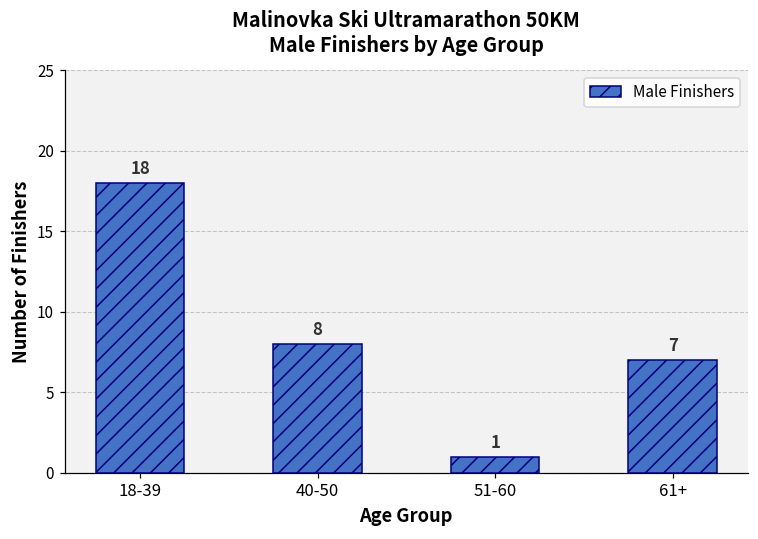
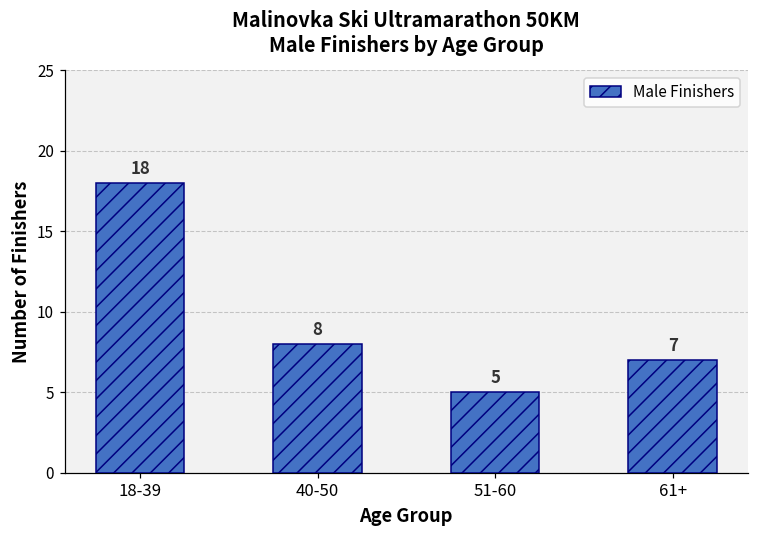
  {
    "18-39": 18,
    "40-50": 8,
-   "51-60": 1,
+   "51-60": 5,
    "61+": 7
  }
